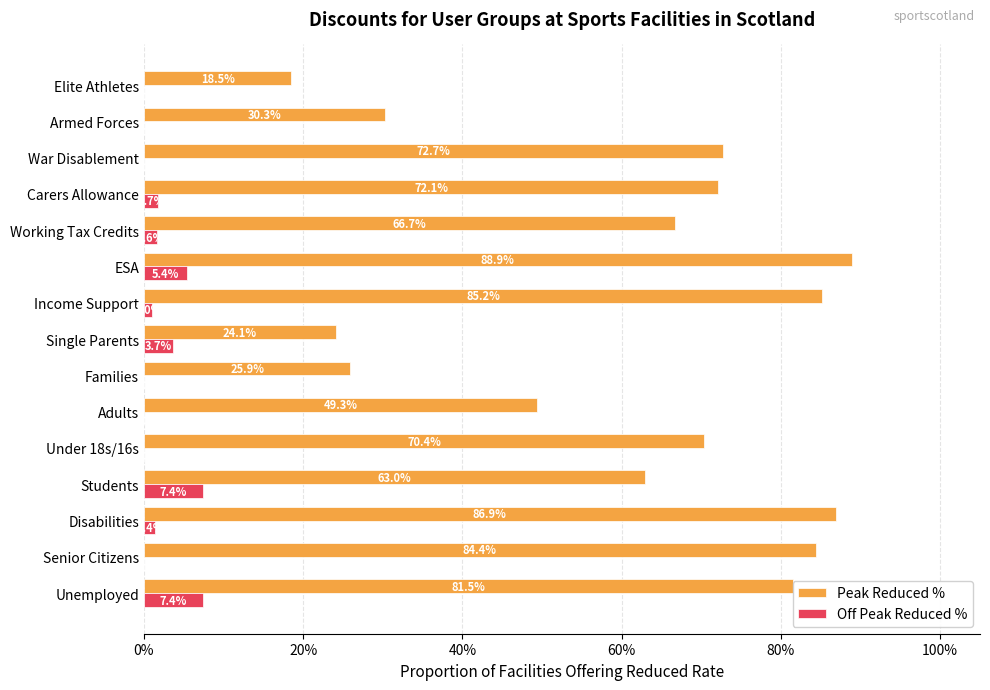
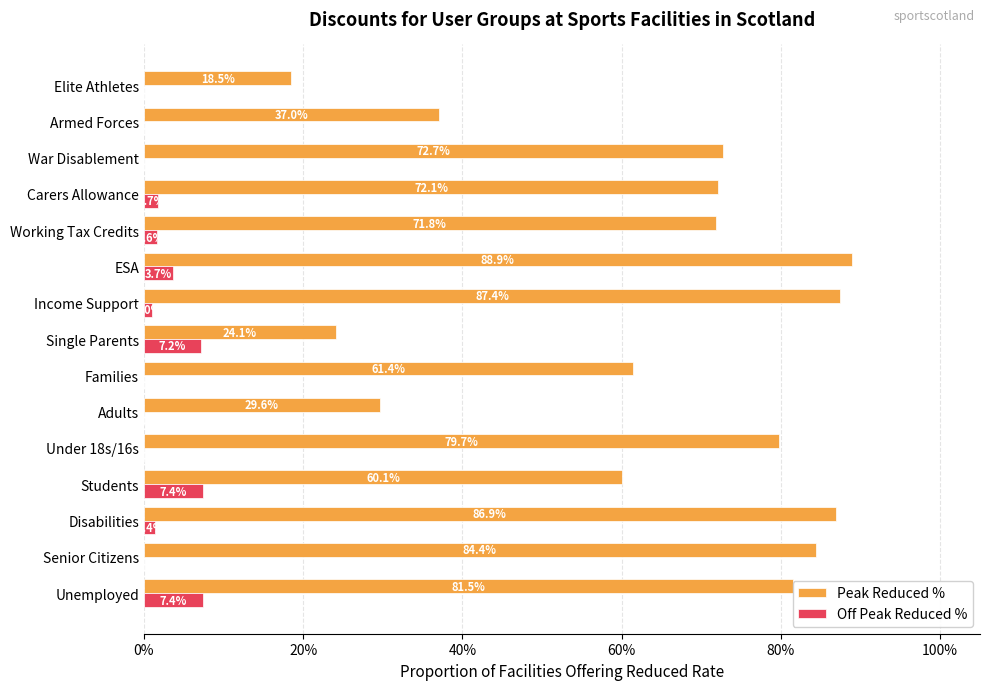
  {
    "Peak Reduced %": {
      "Elite Athletes": "18.5%",
-     "Armed Forces": "30.3%",
+     "Armed Forces": "37.0%",
      "War Disablement": "72.7%",
      "Carers Allowance": "72.1%",
-     "Working Tax Credits": "66.7%",
+     "Working Tax Credits": "71.8%",
      "ESA": "88.9%",
-     "Income Support": "85.2%",
+     "Income Support": "87.4%",
      "Single Parents": "24.1%",
-     "Families": "25.9%",
-     "Adults": "49.3%",
-     "Under 18s/16s": "70.4%",
-     "Students": "63.0%",
+     "Families": "61.4%",
+     "Adults": "29.6%",
+     "Under 18s/16s": "79.7%",
+     "Students": "60.1%",
      "Disabilities": "86.9%",
      "Senior Citizens": "84.4%"
    },
    "Off Peak Reduced %": {
-     "ESA": "5.4%",
-     "Single Parents": "3.7%",
+     "ESA": "3.7%",
+     "Single Parents": "7.2%",
      "Students": "7.4%",
      "Unemployed": "7.4%"
    }
  }
